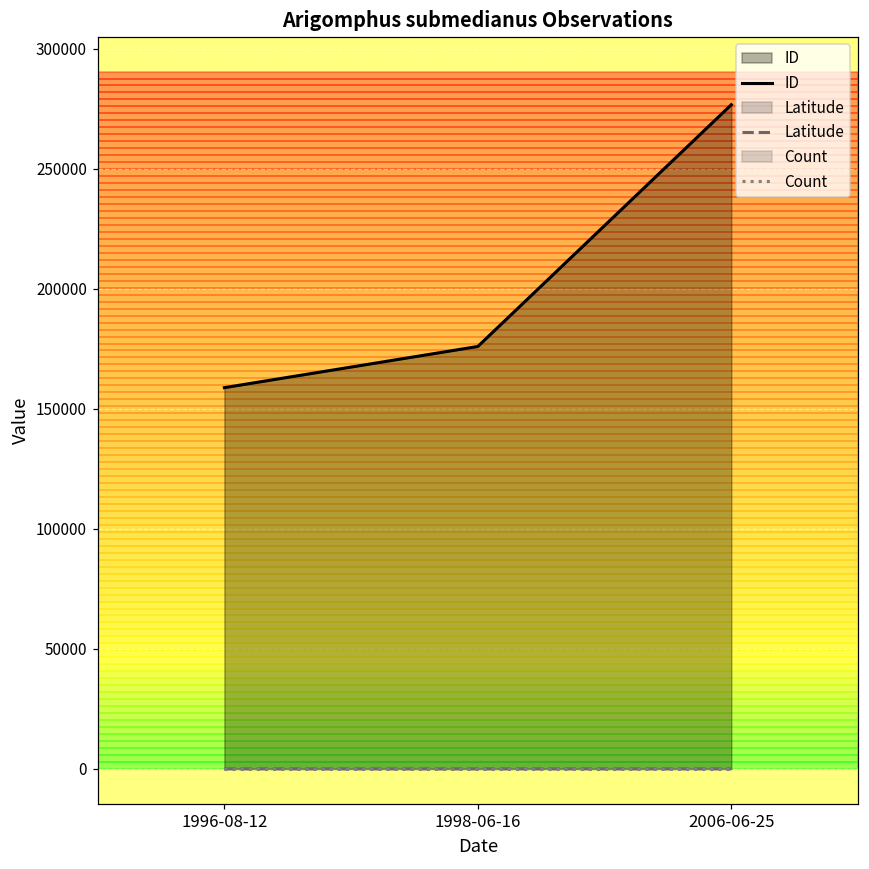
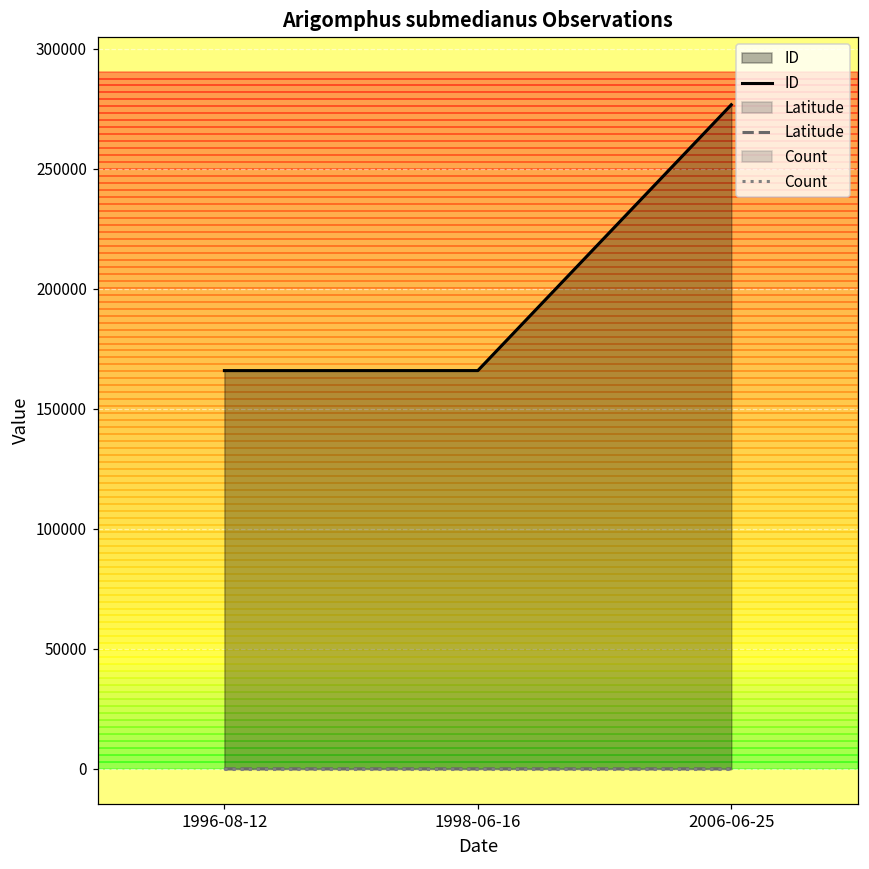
  {
    "ID": {
-     "1996-08-12": 159000,
-     "1998-06-16": 176000,
+     "1996-08-12": 166000,
+     "1998-06-16": 166000,
      "2006-06-25": 277000
    },
    "Count": {
      "1996-08-12": 0,
      "1998-06-16": 0,
      "2006-06-25": 0
    }
  }
